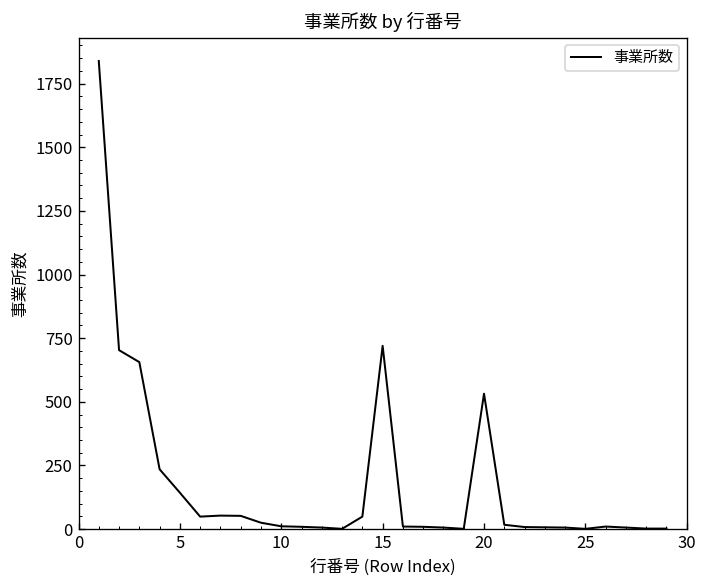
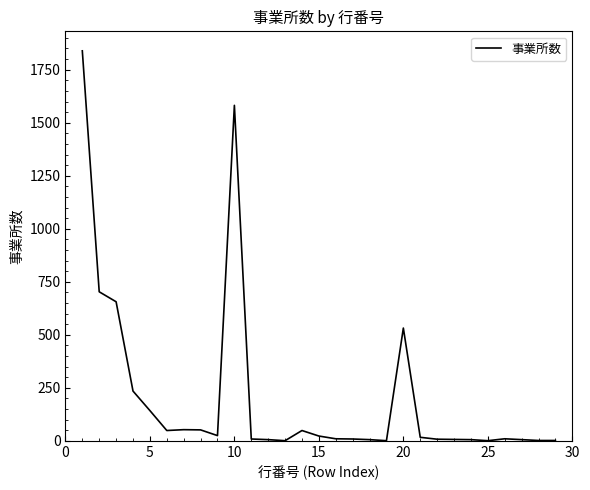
  {
    "5": 140,
-   "10": 10,
-   "15": 720,
+   "10": 1580,
+   "15": 20,
    "20": 530,
    "25": 0
  }
